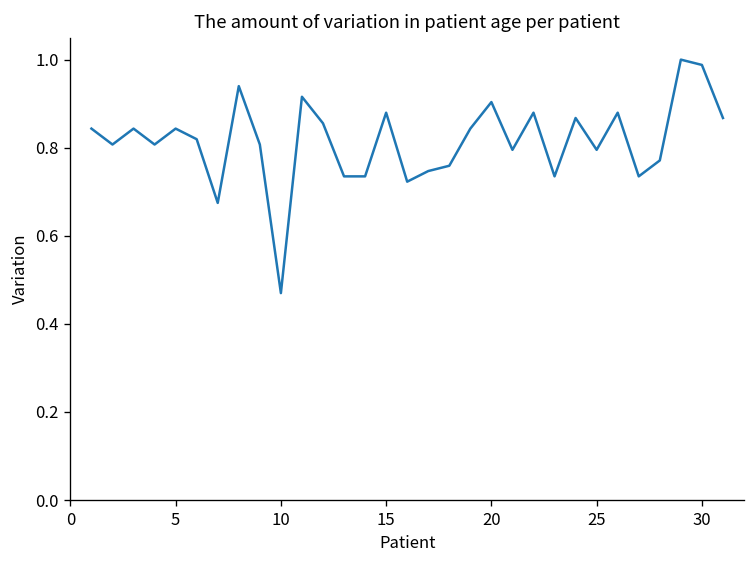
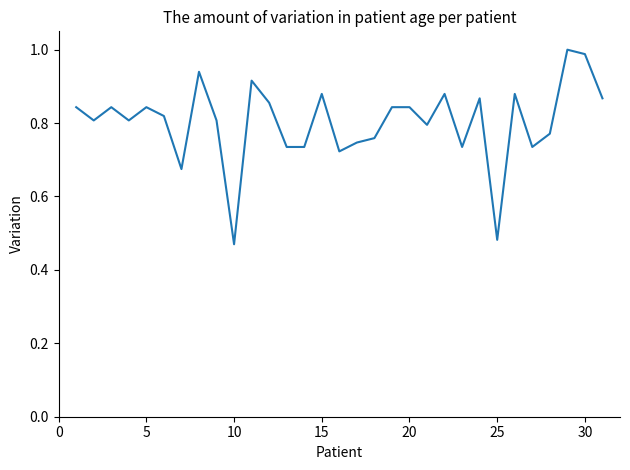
  {
    "5": 0.84,
    "10": 0.47,
    "15": 0.88,
-   "20": 0.90,
-   "25": 0.80,
+   "20": 0.84,
+   "25": 0.48,
    "30": 0.99
  }
